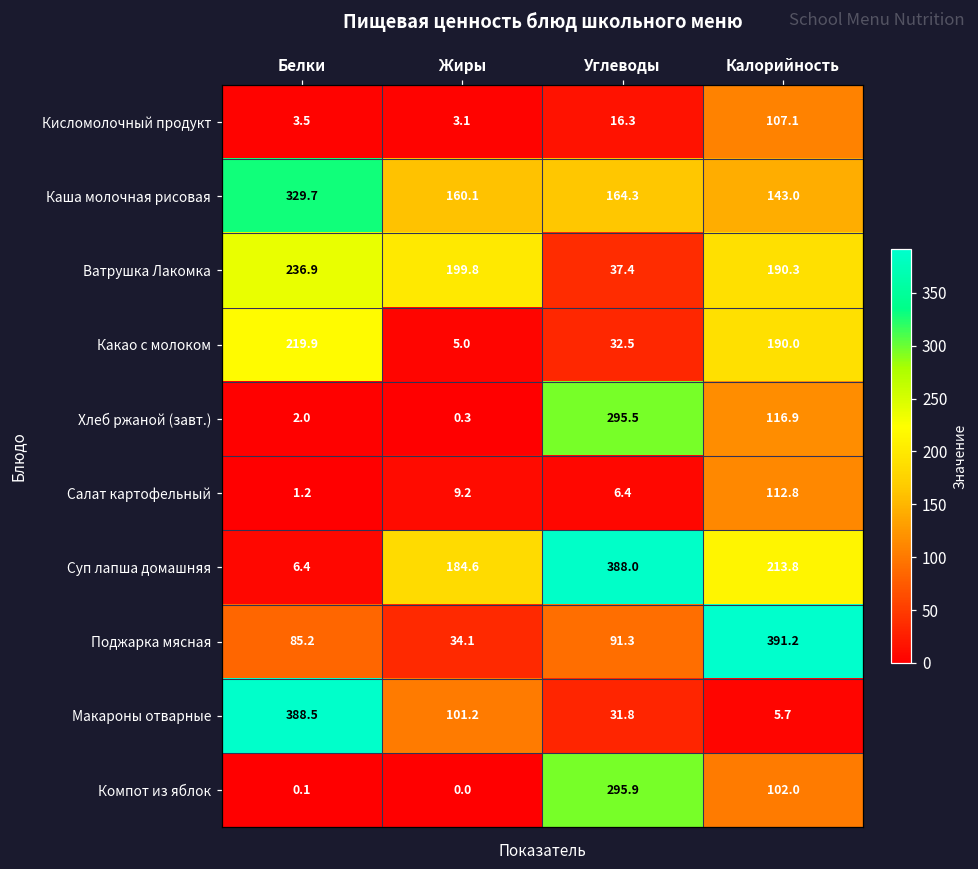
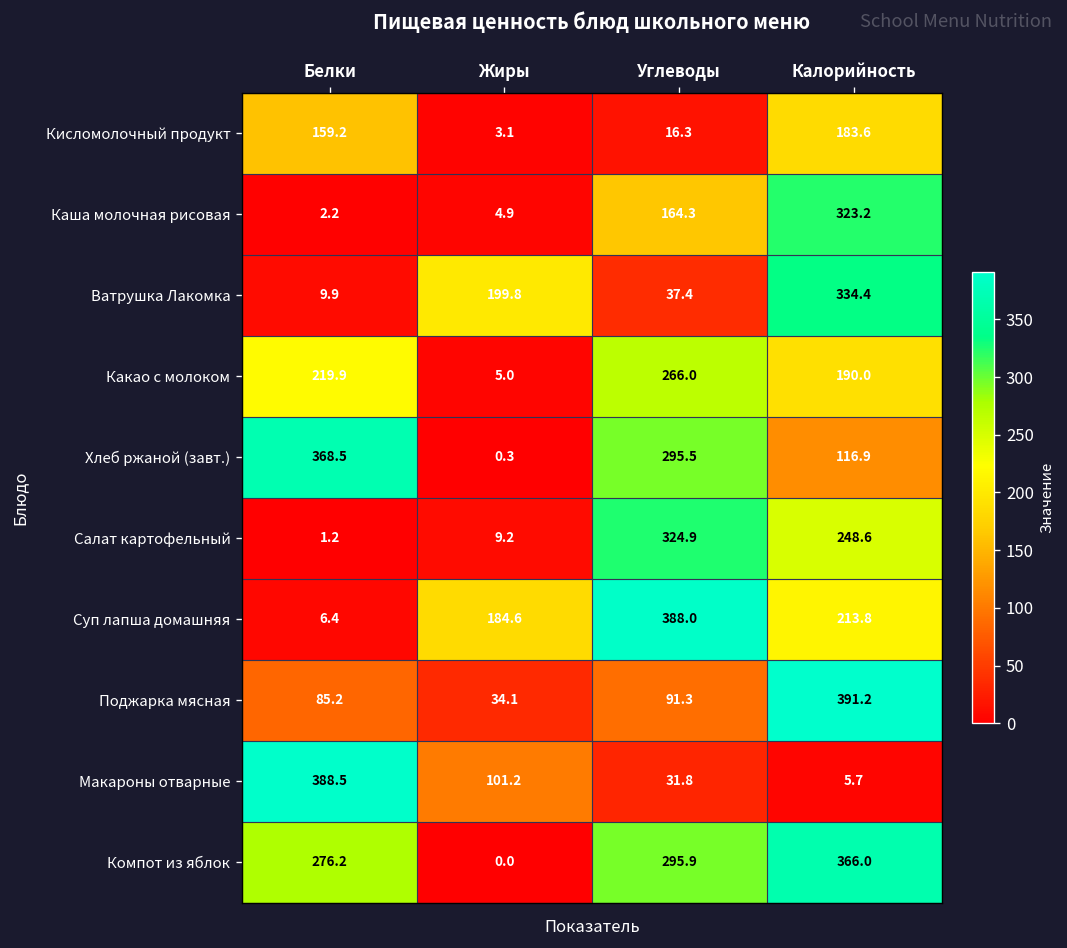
  {
    "Кисломолочный продукт": {
-     "Белки": 3.5,
+     "Белки": 159.2,
      "Жиры": 3.1,
      "Углеводы": 16.3,
-     "Калорийность": 107.1
+     "Калорийность": 183.6
    },
    "Каша молочная рисовая": {
-     "Белки": 329.7,
-     "Жиры": 160.1,
+     "Белки": 2.2,
+     "Жиры": 4.9,
      "Углеводы": 164.3,
-     "Калорийность": 143.0
+     "Калорийность": 323.2
    },
    "Ватрушка Лакомка": {
-     "Белки": 236.9,
+     "Белки": 9.9,
      "Жиры": 199.8,
      "Углеводы": 37.4,
-     "Калорийность": 190.3
+     "Калорийность": 334.4
    },
    "Какао с молоком": {
      "Белки": 219.9,
      "Жиры": 5.0,
-     "Углеводы": 32.5,
+     "Углеводы": 266.0,
      "Калорийность": 190.0
    },
    "Хлеб ржаной (завт.)": {
-     "Белки": 2.0,
+     "Белки": 368.5,
      "Жиры": 0.3,
      "Углеводы": 295.5,
      "Калорийность": 116.9
    },
    "Салат картофельный": {
      "Белки": 1.2,
      "Жиры": 9.2,
-     "Углеводы": 6.4,
-     "Калорийность": 112.8
+     "Углеводы": 324.9,
+     "Калорийность": 248.6
    },
    "Суп лапша домашняя": {
      "Белки": 6.4,
      "Жиры": 184.6,
      "Углеводы": 388.0,
      "Калорийность": 213.8
    },
    "Поджарка мясная": {
      "Белки": 85.2,
      "Жиры": 34.1,
      "Углеводы": 91.3,
      "Калорийность": 391.2
    },
    "Макароны отварные": {
      "Белки": 388.5,
      "Жиры": 101.2,
      "Углеводы": 31.8,
      "Калорийность": 5.7
    },
    "Компот из яблок": {
-     "Белки": 0.1,
+     "Белки": 276.2,
      "Жиры": 0.0,
      "Углеводы": 295.9,
-     "Калорийность": 102.0
+     "Калорийность": 366.0
    }
  }
